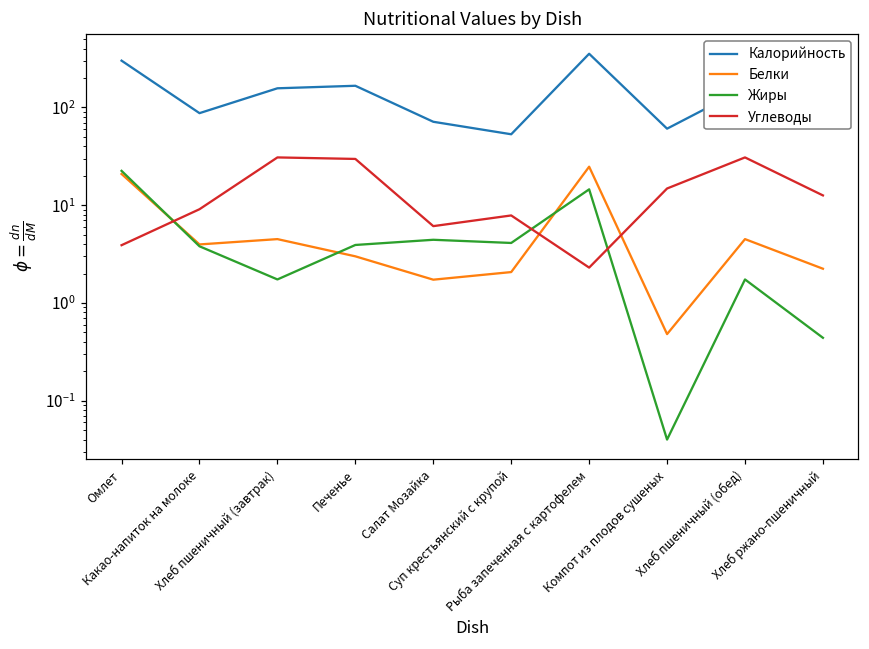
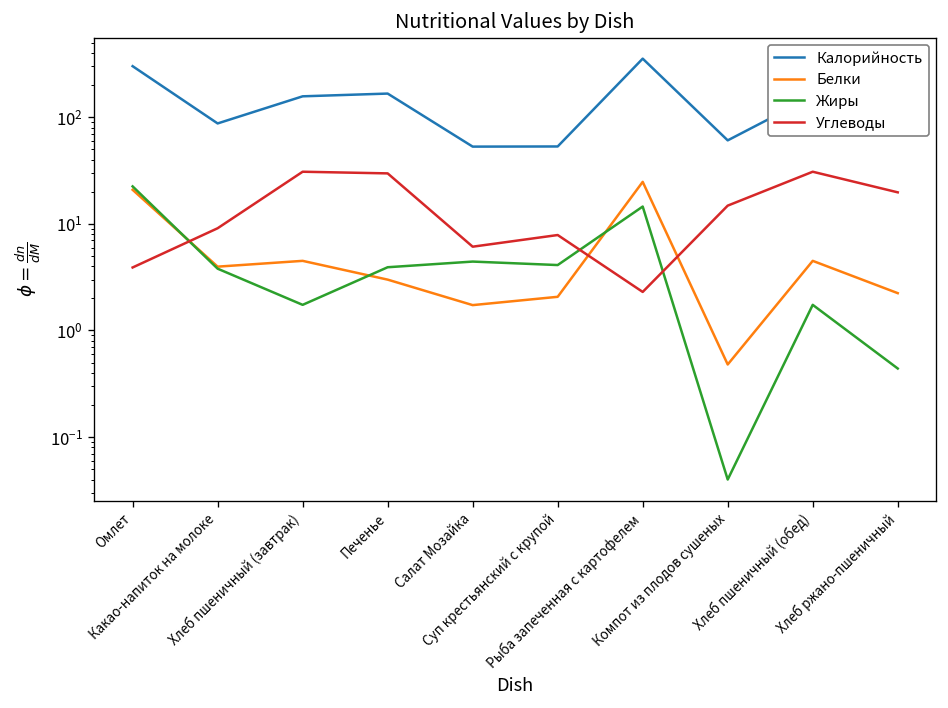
  {
    "Калорийность": {
      "Омлет": 300,
      "Какао-напиток на молоке": 90,
      "Хлеб пшеничный (завтрак)": 160,
      "Печенье": 170,
-     "Салат Мозайка": 70,
+     "Салат Мозайка": 50,
      "Суп крестьянский с крупой": 50,
      "Рыба запеченная с картофелем": 350,
      "Компот из плодов сушеных": 60
    },
    "Белки": {
      "Омлет": 21,
      "Хлеб пшеничный (завтрак)": 5,
      "Печенье": 3,
      "Салат Мозайка": 1.7,
      "Суп крестьянский с крупой": 2,
      "Рыба запеченная с картофелем": 25,
      "Компот из плодов сушеных": 0.5,
      "Хлеб пшеничный (обед)": 5,
      "Хлеб ржано-пшеничный": 2.2
    },
    "Жиры": {
      "Омлет": 22,
      "Хлеб пшеничный (завтрак)": 1.7,
      "Печенье": 4,
      "Салат Мозайка": 4,
      "Суп крестьянский с крупой": 4,
      "Рыба запеченная с картофелем": 15,
      "Компот из плодов сушеных": 0.04,
      "Хлеб пшеничный (обед)": 1.7,
      "Хлеб ржано-пшеничный": 0.4
    },
    "Углеводы": {
      "Омлет": 4,
      "Какао-напиток на молоке": 9,
      "Хлеб пшеничный (завтрак)": 31,
      "Печенье": 30,
      "Салат Мозайка": 6,
      "Суп крестьянский с крупой": 8,
      "Рыба запеченная с картофелем": 2.3,
      "Компот из плодов сушеных": 15,
      "Хлеб пшеничный (обед)": 31,
-     "Хлеб ржано-пшеничный": 13
+     "Хлеб ржано-пшеничный": 20
    }
  }
